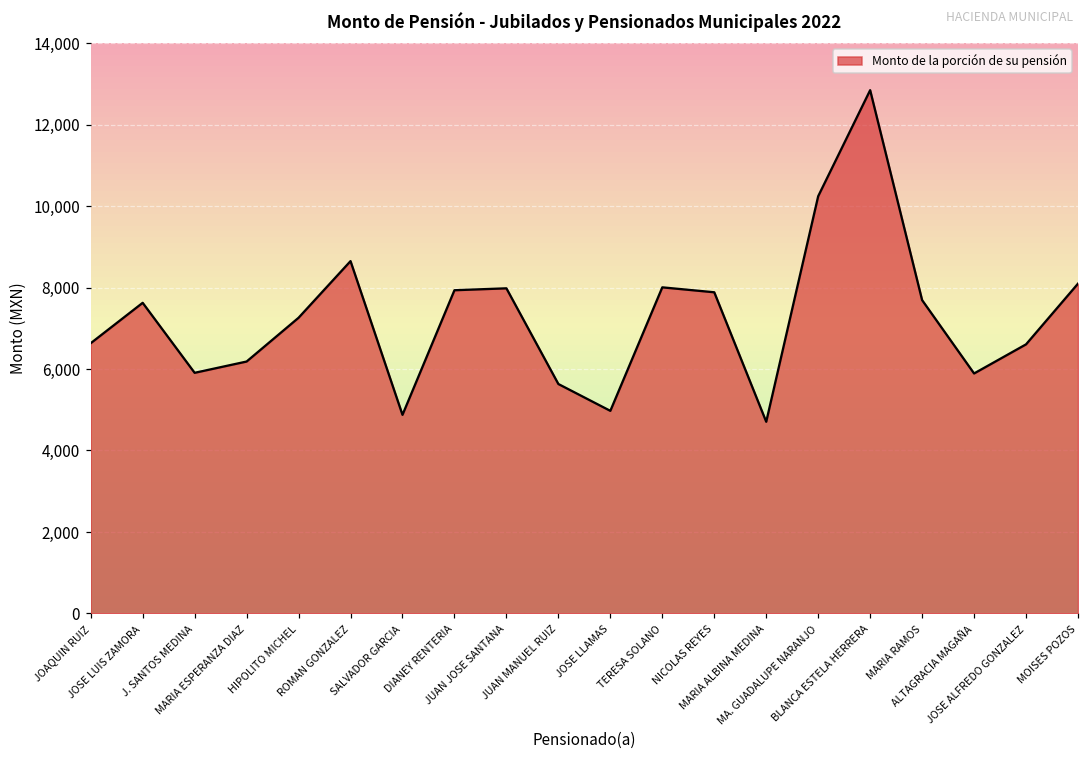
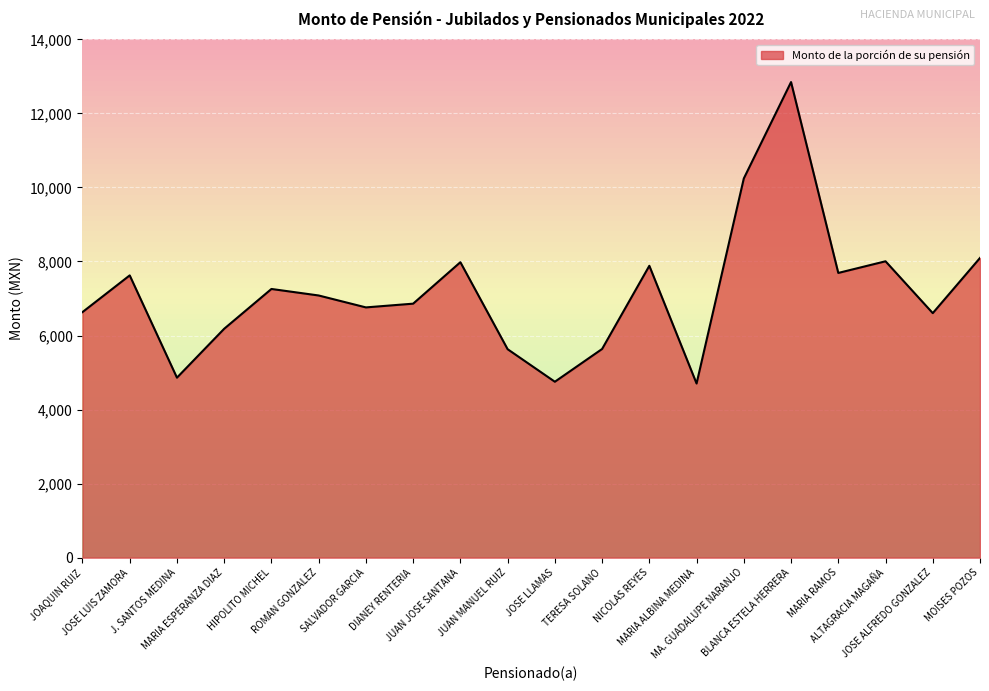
  {
    "JOAQUIN RUIZ": "6,600",
    "JOSE LUIS ZAMORA": "7,600",
-   "J. SANTOS MEDINA": "5,900",
+   "J. SANTOS MEDINA": "4,900",
    "MARIA ESPERANZA DIAZ": "6,200",
    "HIPOLITO MICHEL": "7,300",
-   "ROMAN GONZALEZ": "8,600",
-   "SALVADOR GARCIA": "4,900",
-   "DIANEY RENTERIA": "7,900",
+   "ROMAN GONZALEZ": "7,100",
+   "SALVADOR GARCIA": "6,800",
+   "DIANEY RENTERIA": "6,900",
    "JUAN JOSE SANTANA": "8,000",
    "JUAN MANUEL RUIZ": "5,600",
-   "JOSE LLAMAS": "5,000",
-   "TERESA SOLANO": "8,000",
+   "JOSE LLAMAS": "4,800",
+   "TERESA SOLANO": "5,600",
    "NICOLAS REYES": "7,900",
    "MARIA ALBINA MEDINA": "4,700",
    "MA. GUADALUPE NARANJO": "10,200",
    "BLANCA ESTELA HERRERA": "12,800",
    "MARIA RAMOS": "7,700",
-   "ALTAGRACIA MAGAÑA": "5,900",
+   "ALTAGRACIA MAGAÑA": "8,000",
    "JOSE ALFREDO GONZALEZ": "6,600",
    "MOISES POZOS": "8,100"
  }
